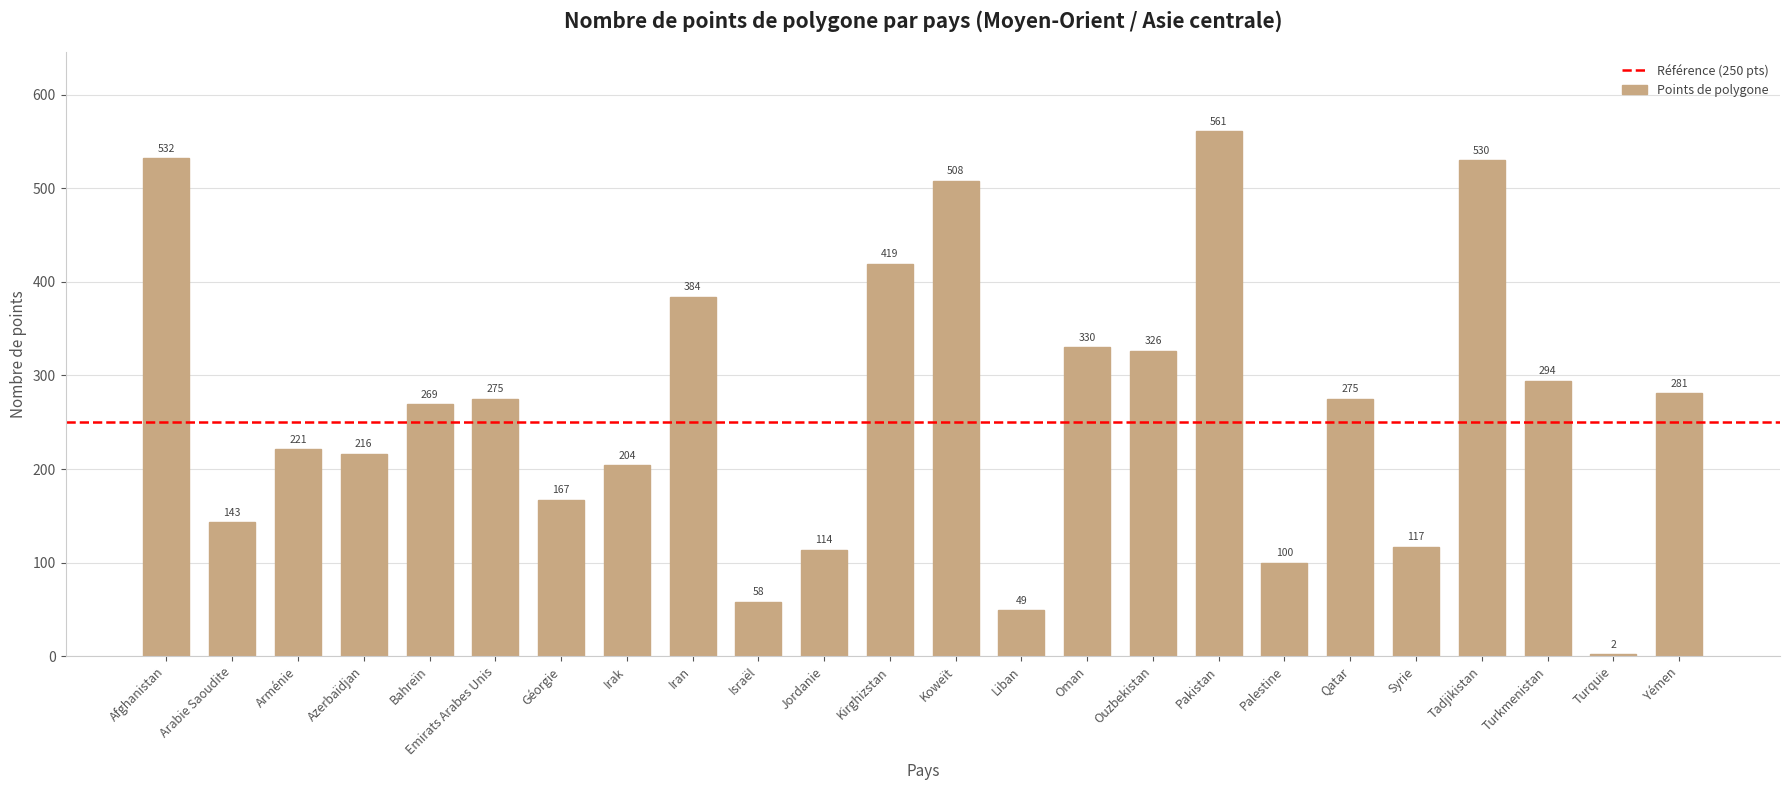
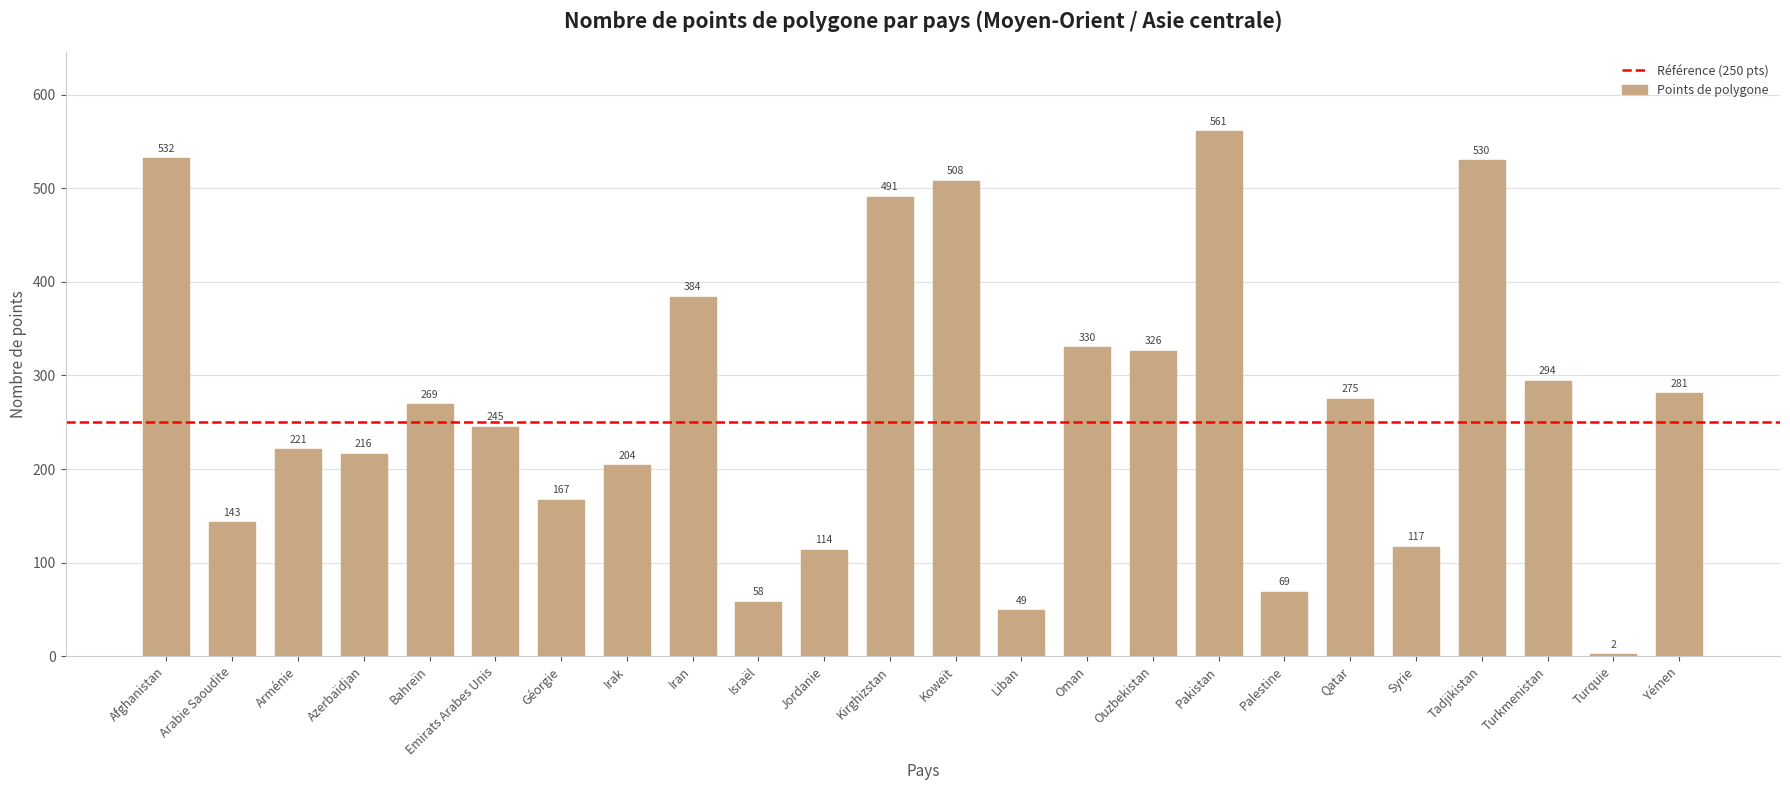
  {
    "Afghanistan": 532,
    "Arabie Saoudite": 143,
    "Arménie": 221,
    "Azerbaïdjan": 216,
    "Bahreïn": 269,
-   "Emirats Arabes Unis": 275,
+   "Emirats Arabes Unis": 245,
    "Géorgie": 167,
    "Irak": 204,
    "Iran": 384,
    "Israël": 58,
    "Jordanie": 114,
-   "Kirghizstan": 419,
+   "Kirghizstan": 491,
    "Koweït": 508,
    "Liban": 49,
    "Oman": 330,
    "Ouzbekistan": 326,
    "Pakistan": 561,
-   "Palestine": 100,
+   "Palestine": 69,
    "Qatar": 275,
    "Syrie": 117,
    "Tadjikistan": 530,
    "Turkmenistan": 294,
    "Turquie": 2,
    "Yémen": 281
  }
